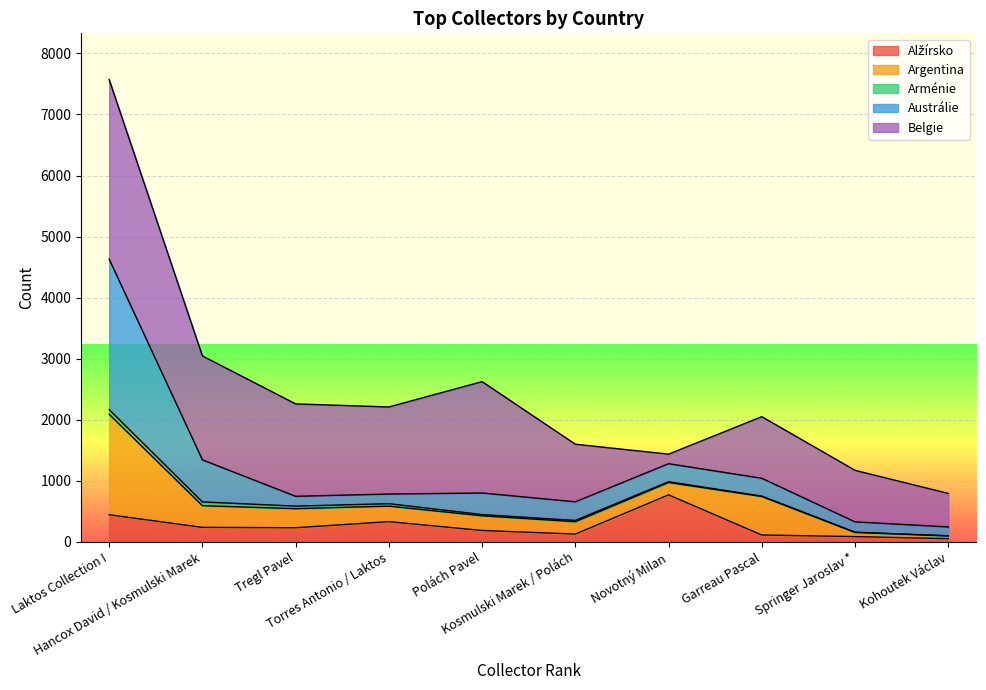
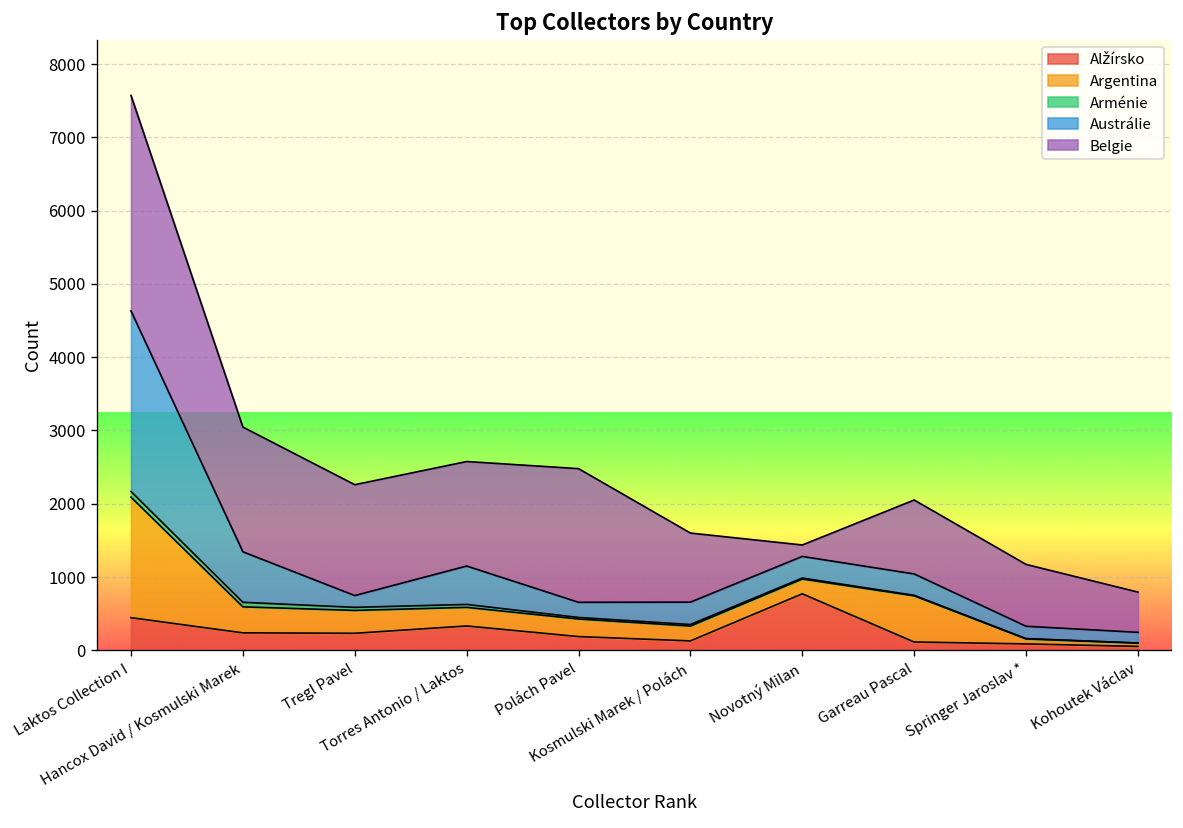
  {
    "Alžírsko": {
      "Laktos Collection I": 400,
      "Hancox David / Kosmulski Marek": 200,
      "Tregl Pavel": 200,
      "Torres Antonio / Laktos": 300,
      "Polách Pavel": 200,
      "Kosmulski Marek / Polách": 100,
      "Novotný Milan": 800,
      "Garreau Pascal": 100,
      "Springer Jaroslav *": 100,
      "Kohoutek Václav": 100
    },
    "Argentina": {
      "Laktos Collection I": 1600,
      "Hancox David / Kosmulski Marek": 400,
      "Tregl Pavel": 300
    },
    "Arménie": {
      "Laktos Collection I": 100,
      "Hancox David / Kosmulski Marek": 100,
      "Tregl Pavel": 0
    },
    "Austrálie": {
      "Laktos Collection I": 2500,
      "Hancox David / Kosmulski Marek": 700,
      "Tregl Pavel": 200,
-     "Torres Antonio / Laktos": 200,
-     "Polách Pavel": 400,
+     "Torres Antonio / Laktos": 500,
+     "Polách Pavel": 200,
      "Kosmulski Marek / Polách": 300,
      "Novotný Milan": 300,
      "Garreau Pascal": 300,
      "Springer Jaroslav *": 200,
      "Kohoutek Václav": 100
    },
    "Belgie": {
      "Laktos Collection I": 2900,
      "Hancox David / Kosmulski Marek": 1700,
      "Tregl Pavel": 1500,
      "Torres Antonio / Laktos": 1400,
      "Polách Pavel": 1800,
      "Kosmulski Marek / Polách": 900,
      "Novotný Milan": 200,
      "Garreau Pascal": 1000,
      "Springer Jaroslav *": 800,
      "Kohoutek Václav": 500
    }
  }
